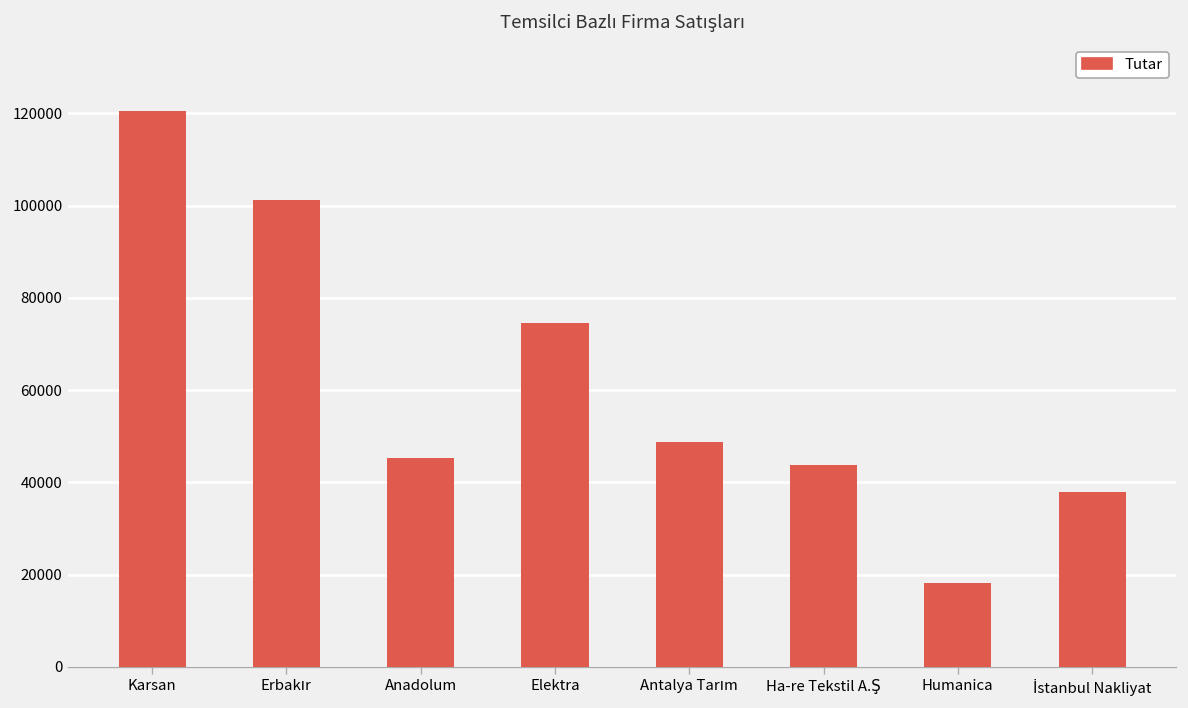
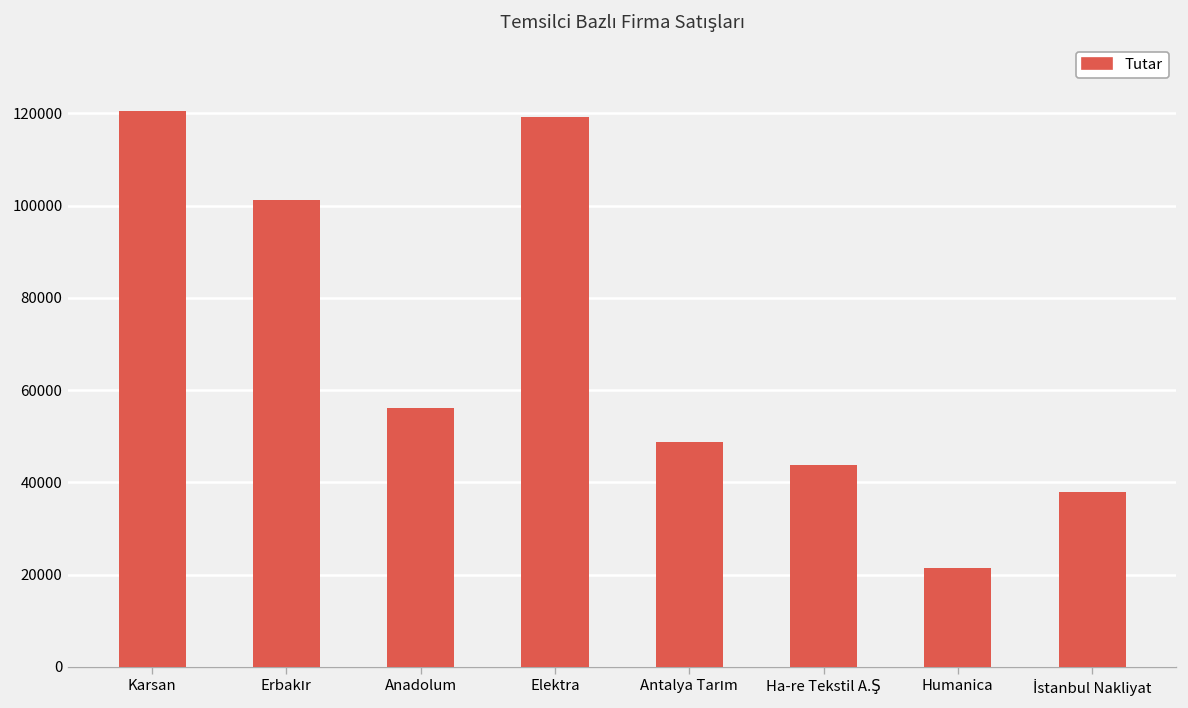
  {
    "Karsan": 121000,
    "Erbakır": 101000,
-   "Anadolum": 45000,
-   "Elektra": 75000,
+   "Anadolum": 56000,
+   "Elektra": 119000,
    "Antalya Tarım": 49000,
    "Ha-re Tekstil A.Ş": 44000,
-   "Humanica": 18000,
+   "Humanica": 21000,
    "İstanbul Nakliyat": 38000
  }
